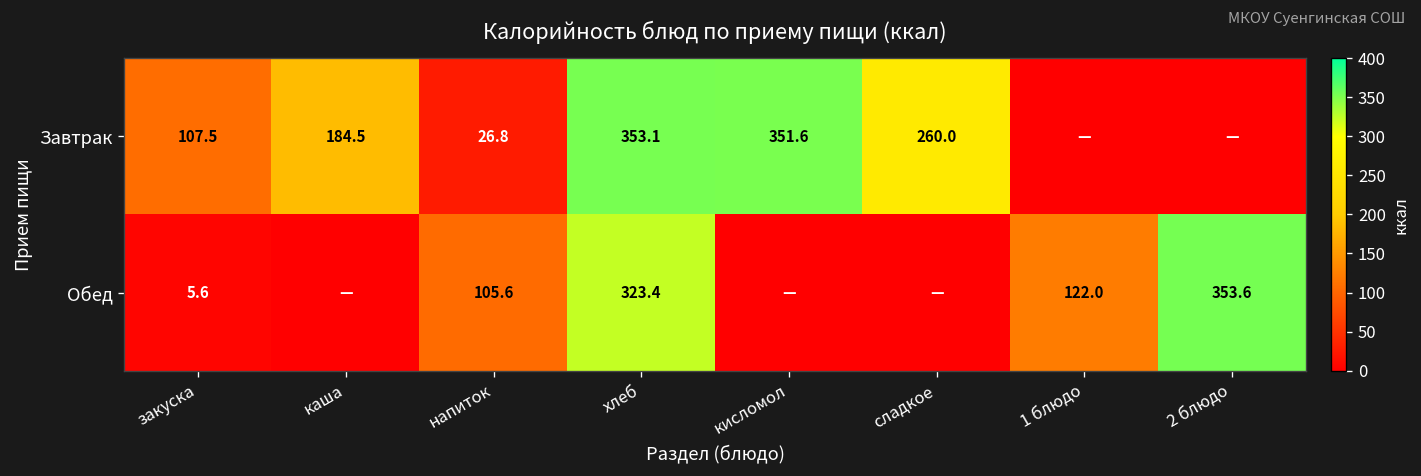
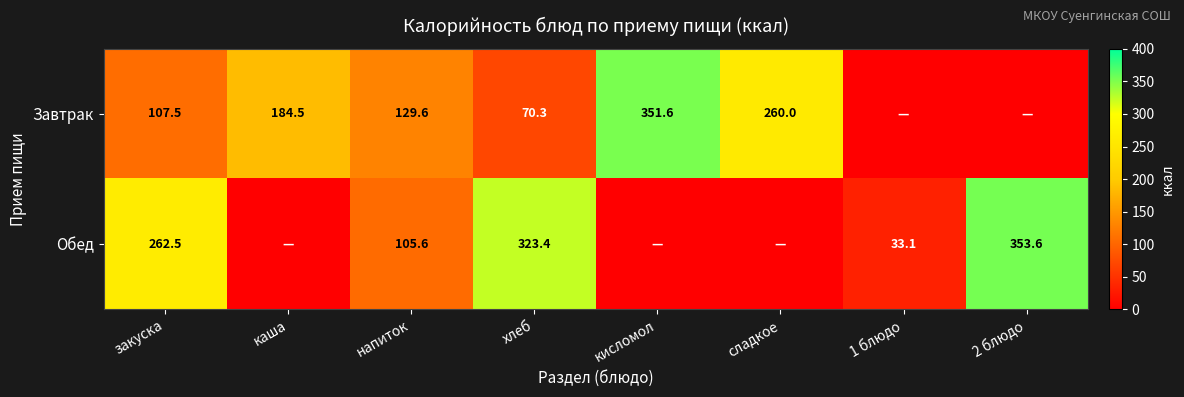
  {
    "Завтрак": {
      "закуска": 107.5,
      "каша": 184.5,
-     "напиток": 26.8,
-     "хлеб": 353.1,
+     "напиток": 129.6,
+     "хлеб": 70.3,
      "кисломол": 351.6,
      "сладкое": 260.0
    },
    "Обед": {
-     "закуска": 5.6,
+     "закуска": 262.5,
      "напиток": 105.6,
      "хлеб": 323.4,
-     "1 блюдо": 122.0,
+     "1 блюдо": 33.1,
      "2 блюдо": 353.6
    }
  }
